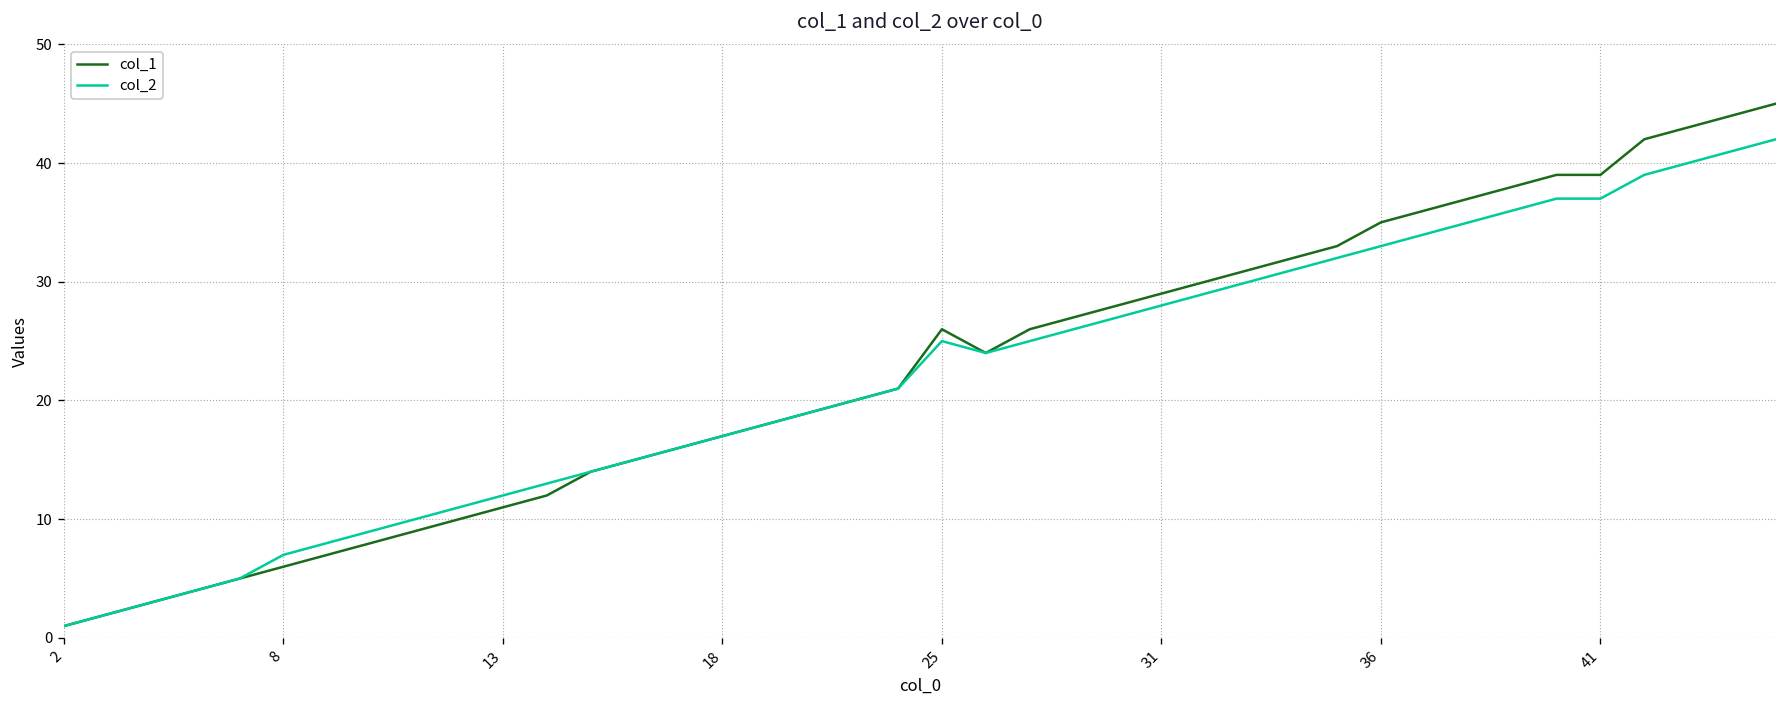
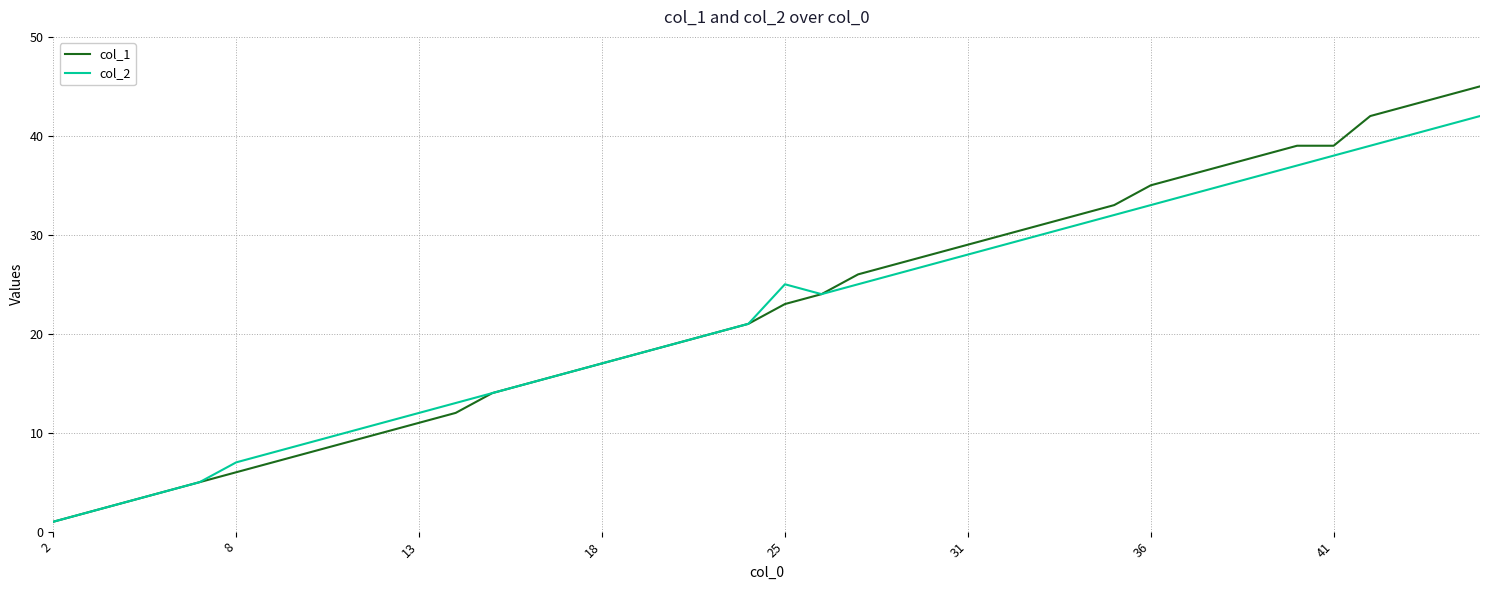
  {
    "col_1": {
-     "25": 26,
+     "25": 23,
      "41": 39
    },
    "col_2": {
      "25": 25,
-     "41": 37
+     "41": 38
    }
  }
